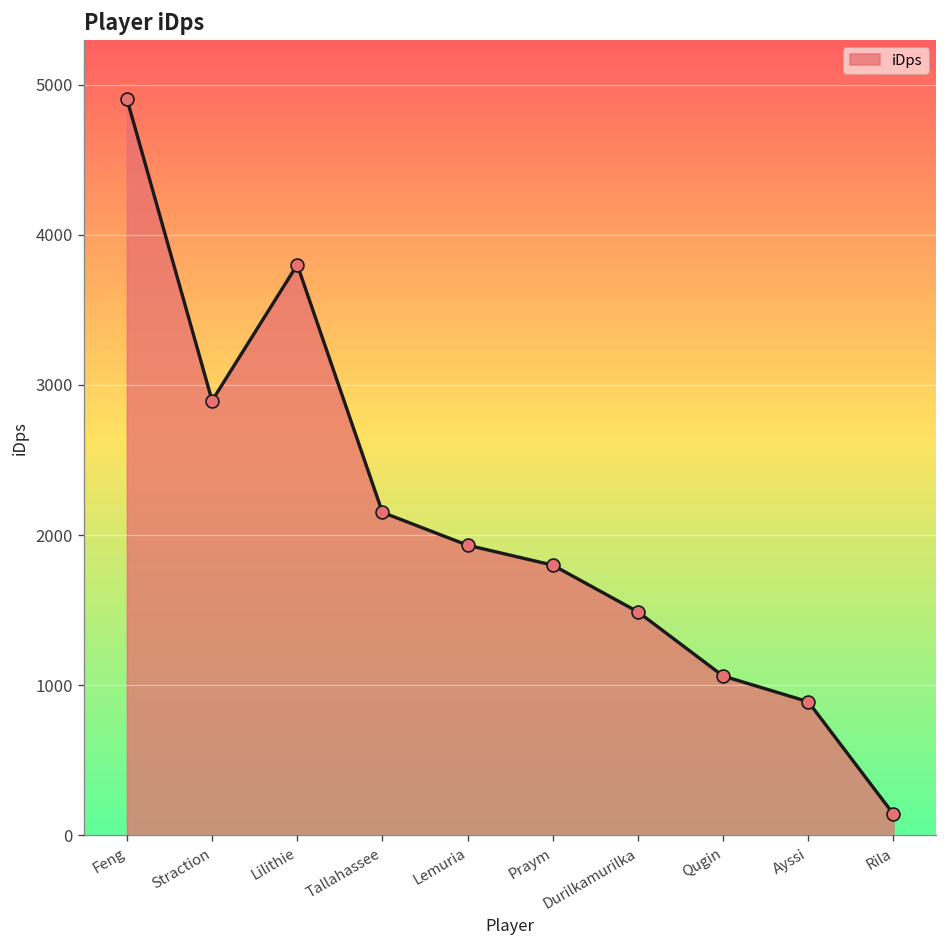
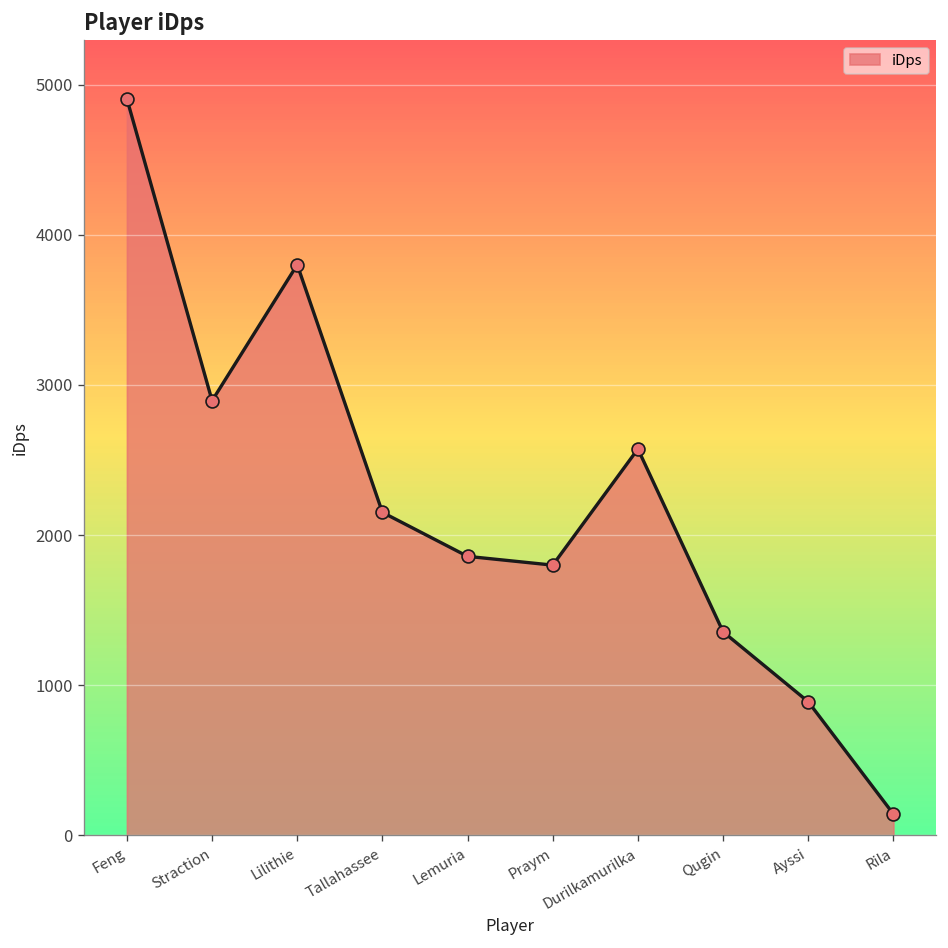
  {
    "Feng": 4910,
    "Straction": 2900,
    "Lilithie": 3800,
    "Tallahassee": 2150,
-   "Lemuria": 1930,
+   "Lemuria": 1860,
    "Praym": 1800,
-   "Durilkamurilka": 1490,
-   "Qugin": 1060,
+   "Durilkamurilka": 2570,
+   "Qugin": 1360,
    "Ayssi": 890,
    "Rila": 140
  }
